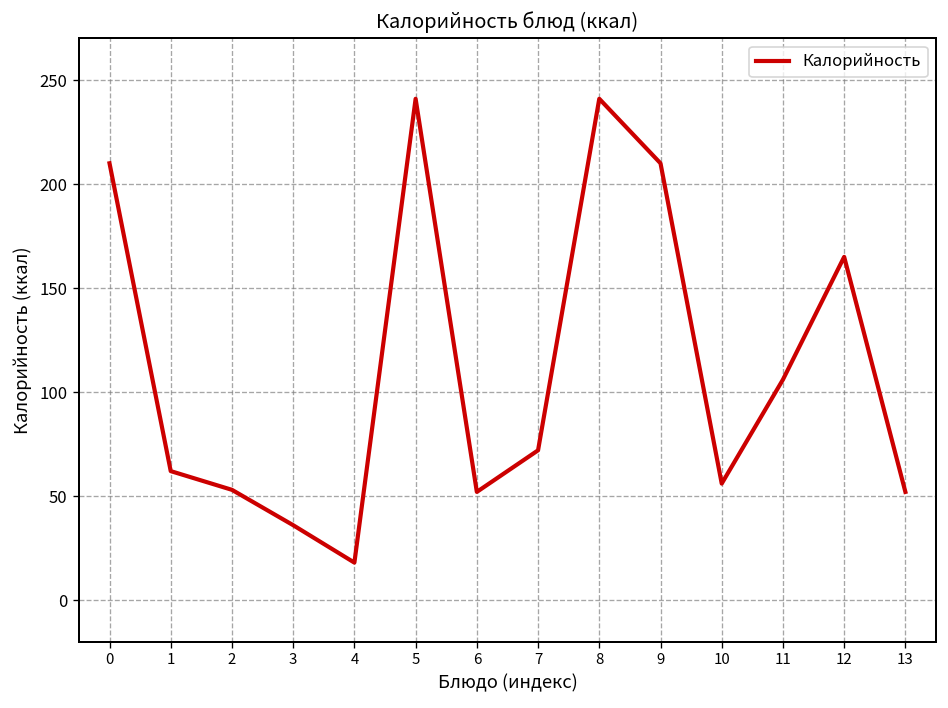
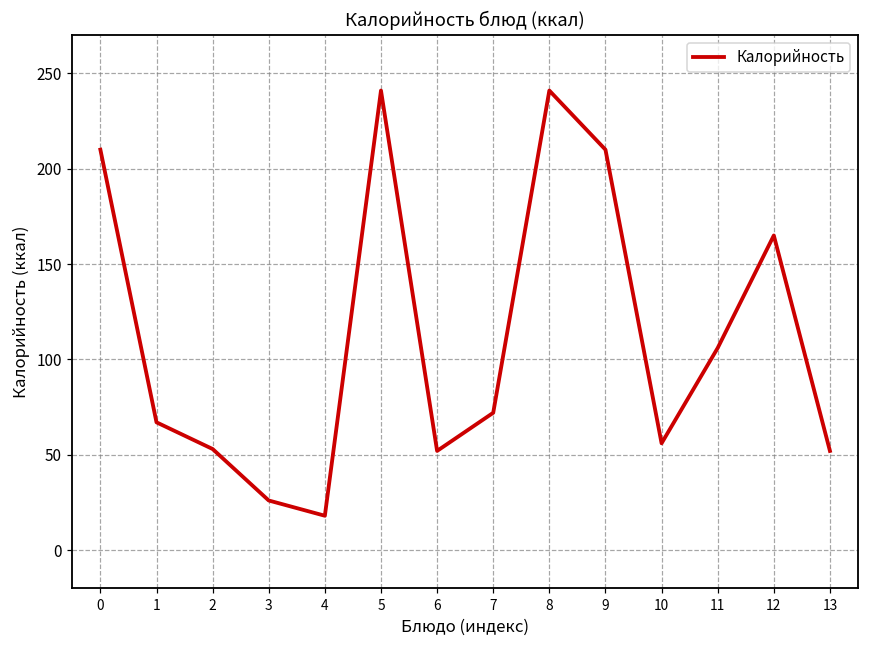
  {
    "0": 210,
-   "1": 62,
+   "1": 67,
    "2": 53,
-   "3": 36,
+   "3": 26,
    "4": 18,
    "5": 241,
    "6": 52,
    "7": 72,
    "8": 241,
    "9": 210,
    "10": 56,
    "11": 106,
    "12": 165,
    "13": 52
  }
